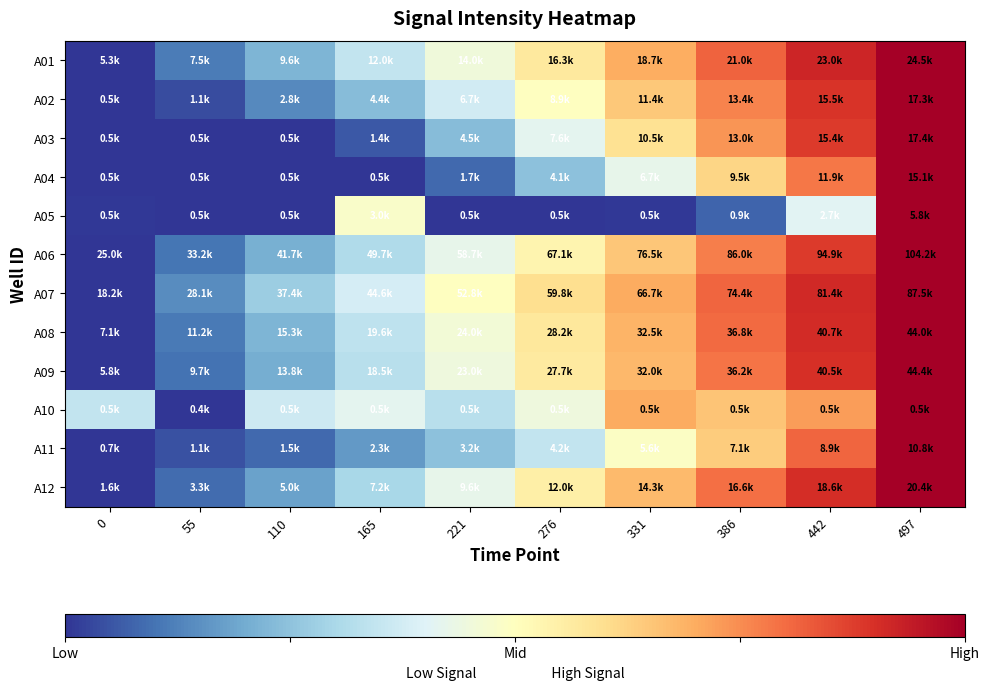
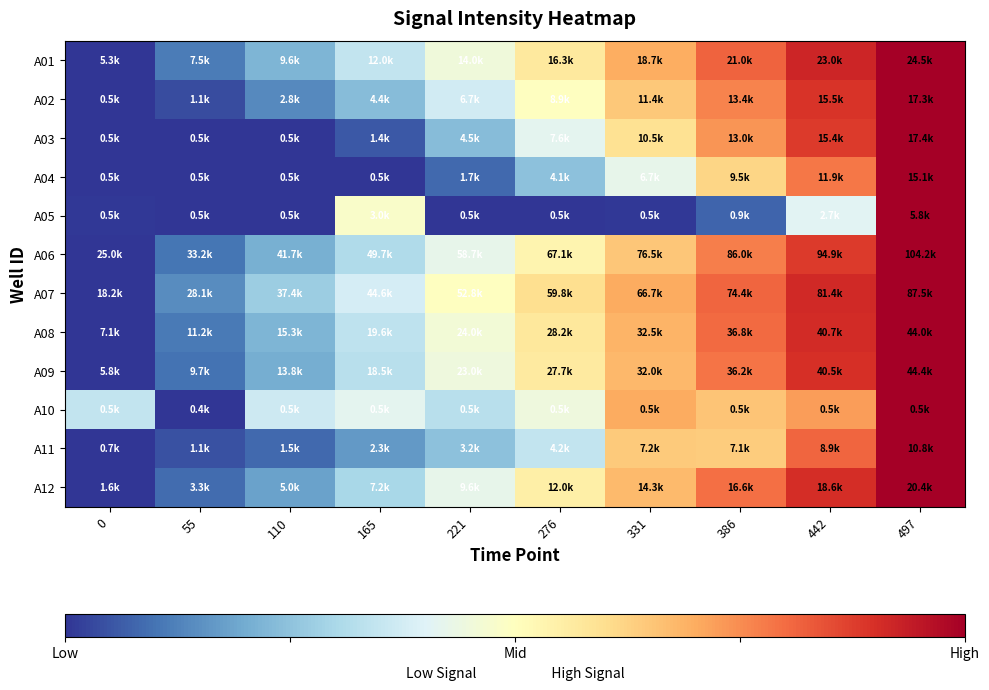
  {
    "A01": {
      "0": "5.3k",
      "55": "7.5k",
      "110": "9.6k",
      "165": "12.0k",
      "276": "16.3k",
      "331": "18.7k",
      "386": "21.0k",
      "442": "23.0k",
      "497": "24.5k"
    },
    "A02": {
      "0": "0.5k",
      "55": "1.1k",
      "110": "2.8k",
      "165": "4.4k",
      "276": "8.9k",
      "331": "11.4k",
      "386": "13.4k",
      "442": "15.5k",
      "497": "17.3k"
    },
    "A03": {
      "0": "0.5k",
      "55": "0.5k",
      "110": "0.5k",
      "165": "1.4k",
      "221": "4.5k",
      "331": "10.5k",
      "386": "13.0k",
      "442": "15.4k",
      "497": "17.4k"
    },
    "A04": {
      "0": "0.5k",
      "55": "0.5k",
      "110": "0.5k",
      "165": "0.5k",
      "221": "1.7k",
      "276": "4.1k",
      "386": "9.5k",
      "442": "11.9k",
      "497": "15.1k"
    },
    "A05": {
      "0": "0.5k",
      "55": "0.5k",
      "110": "0.5k",
      "165": "3.0k",
      "221": "0.5k",
      "276": "0.5k",
      "331": "0.5k",
      "386": "0.9k",
      "497": "5.8k"
    },
    "A06": {
      "0": "25.0k",
      "55": "33.2k",
      "110": "41.7k",
      "165": "49.7k",
      "276": "67.1k",
      "331": "76.5k",
      "386": "86.0k",
      "442": "94.9k",
      "497": "104.2k"
    },
    "A07": {
      "0": "18.2k",
      "55": "28.1k",
      "110": "37.4k",
      "221": "52.8k",
      "276": "59.8k",
      "331": "66.7k",
      "386": "74.4k",
      "442": "81.4k",
      "497": "87.5k"
    },
    "A08": {
      "0": "7.1k",
      "55": "11.2k",
      "110": "15.3k",
      "165": "19.6k",
      "276": "28.2k",
      "331": "32.5k",
      "386": "36.8k",
      "442": "40.7k",
      "497": "44.0k"
    },
    "A09": {
      "0": "5.8k",
      "55": "9.7k",
      "110": "13.8k",
      "165": "18.5k",
      "276": "27.7k",
      "331": "32.0k",
      "386": "36.2k",
      "442": "40.5k",
      "497": "44.4k"
    },
    "A10": {
      "0": "0.5k",
      "55": "0.4k",
      "110": "0.5k",
      "221": "0.5k",
      "331": "0.5k",
      "386": "0.5k",
      "442": "0.5k",
      "497": "0.5k"
    },
    "A11": {
      "0": "0.7k",
      "55": "1.1k",
      "110": "1.5k",
      "165": "2.3k",
      "221": "3.2k",
      "276": "4.2k",
-     "331": "5.6k",
+     "331": "7.2k",
      "386": "7.1k",
      "442": "8.9k",
      "497": "10.8k"
    },
    "A12": {
      "0": "1.6k",
      "55": "3.3k",
      "110": "5.0k",
      "165": "7.2k",
      "276": "12.0k",
      "331": "14.3k",
      "386": "16.6k",
      "442": "18.6k",
      "497": "20.4k"
    }
  }
